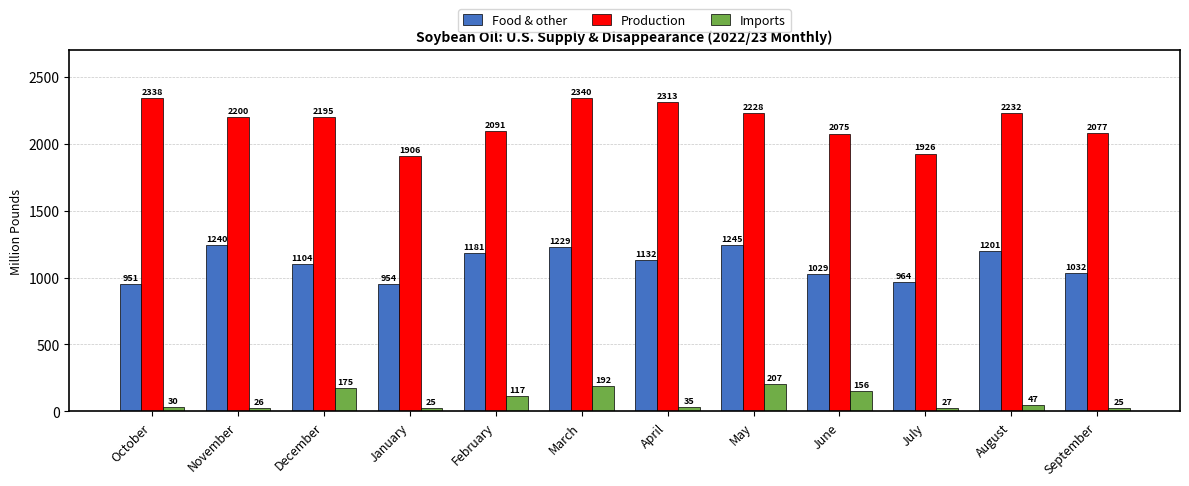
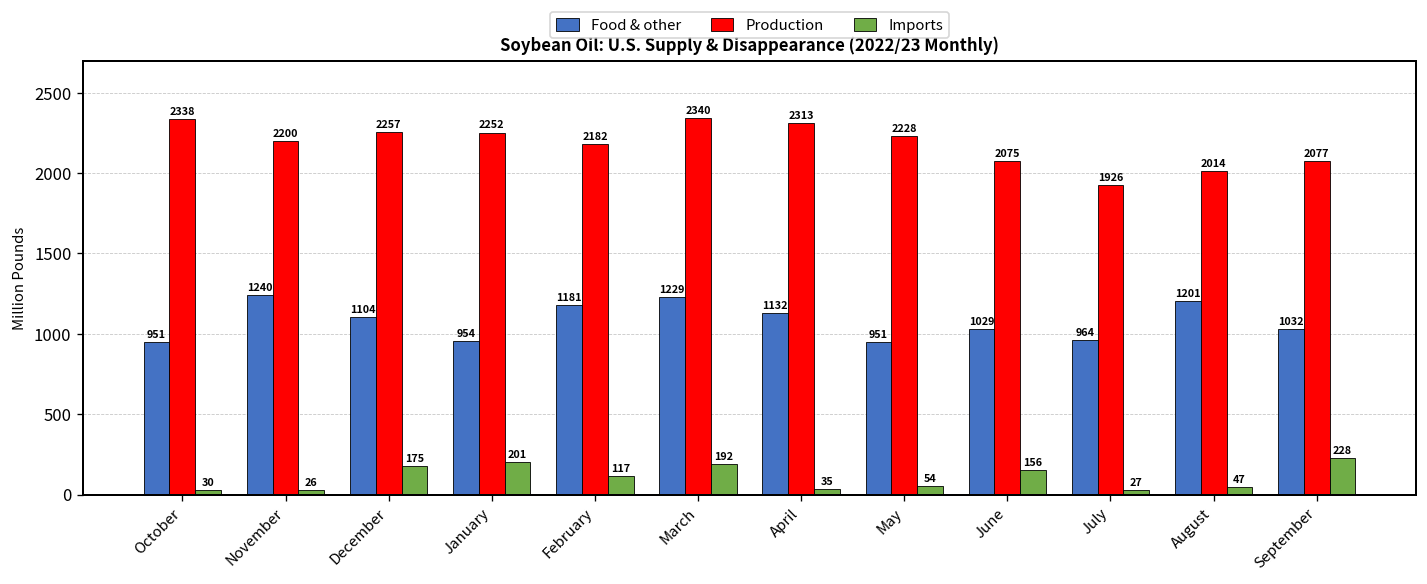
  {
    "Food & other": {
      "October": 951,
      "November": 1240,
      "December": 1104,
      "January": 954,
      "February": 1181,
      "March": 1229,
      "April": 1132,
-     "May": 1245,
+     "May": 951,
      "June": 1029,
      "July": 964,
      "August": 1201,
      "September": 1032
    },
    "Production": {
      "October": 2338,
      "November": 2200,
-     "December": 2195,
-     "January": 1906,
-     "February": 2091,
+     "December": 2257,
+     "January": 2252,
+     "February": 2182,
      "March": 2340,
      "April": 2313,
      "May": 2228,
      "June": 2075,
      "July": 1926,
-     "August": 2232,
+     "August": 2014,
      "September": 2077
    },
    "Imports": {
      "October": 30,
      "November": 26,
      "December": 175,
-     "January": 25,
+     "January": 201,
      "February": 117,
      "March": 192,
      "April": 35,
-     "May": 207,
+     "May": 54,
      "June": 156,
      "July": 27,
      "August": 47,
-     "September": 25
+     "September": 228
    }
  }
